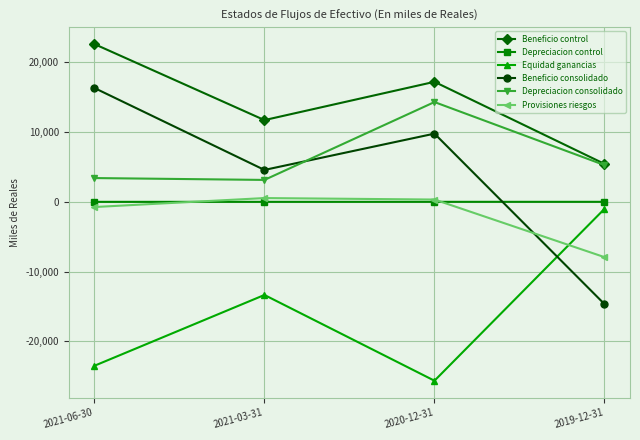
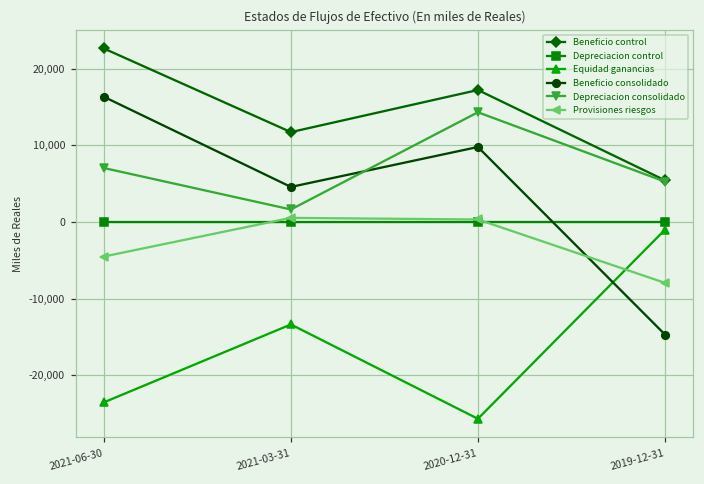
  {
    "Depreciacion consolidado": {
-     "2021-06-30": "3,000",
-     "2021-03-31": "3,000",
+     "2021-06-30": "7,000",
+     "2021-03-31": "2,000",
      "2020-12-31": "14,000"
    },
    "Provisiones riesgos": {
-     "2021-06-30": "-1,000",
+     "2021-06-30": "-4,000",
      "2021-03-31": "1,000",
      "2019-12-31": "-8,000"
    }
  }
